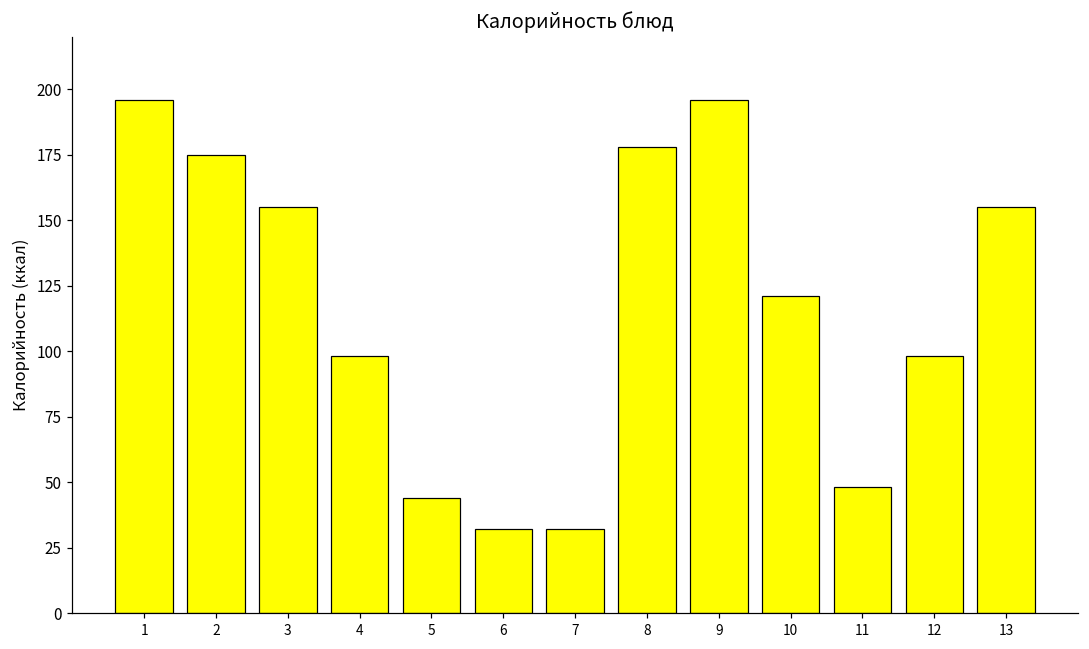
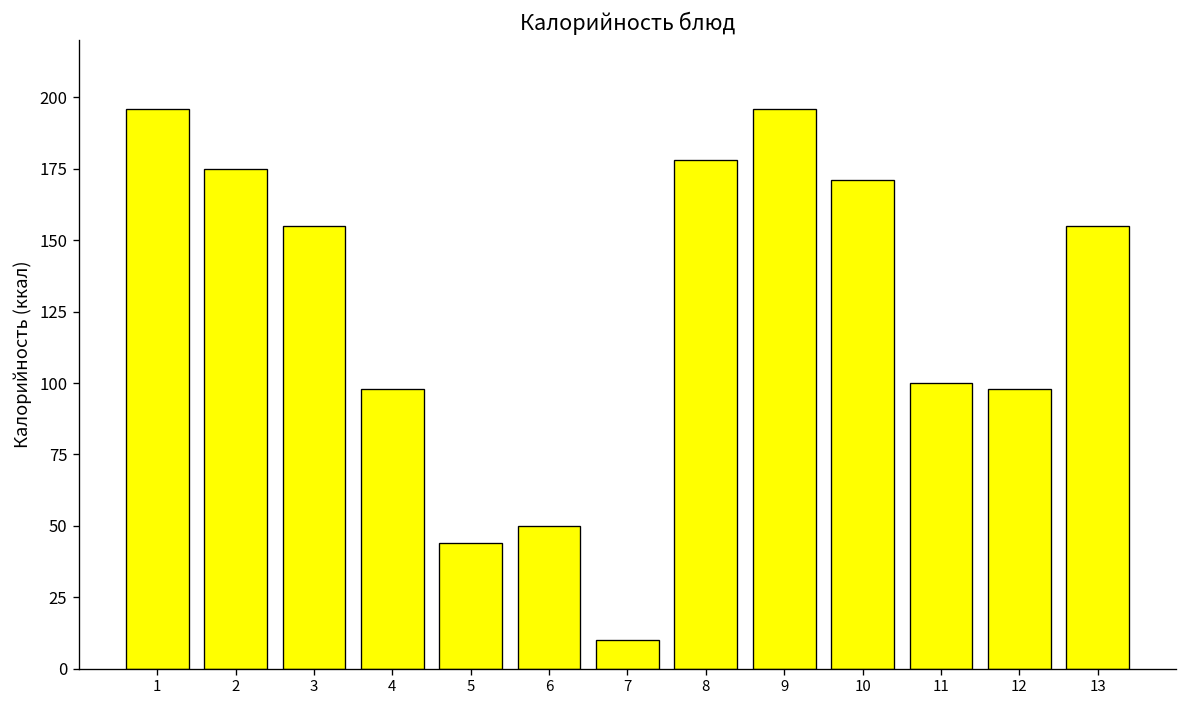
  {
    "1": 196,
    "2": 175,
    "3": 155,
    "4": 98,
    "5": 44,
-   "6": 32,
-   "7": 32,
+   "6": 50,
+   "7": 10,
    "8": 178,
    "9": 196,
-   "10": 121,
-   "11": 48,
+   "10": 171,
+   "11": 100,
    "12": 98,
    "13": 155
  }
